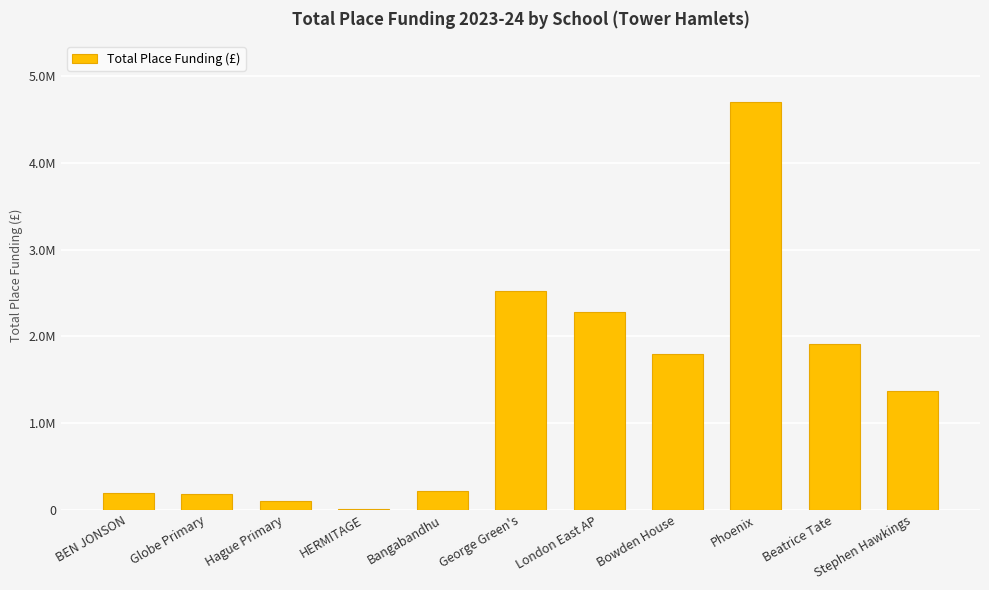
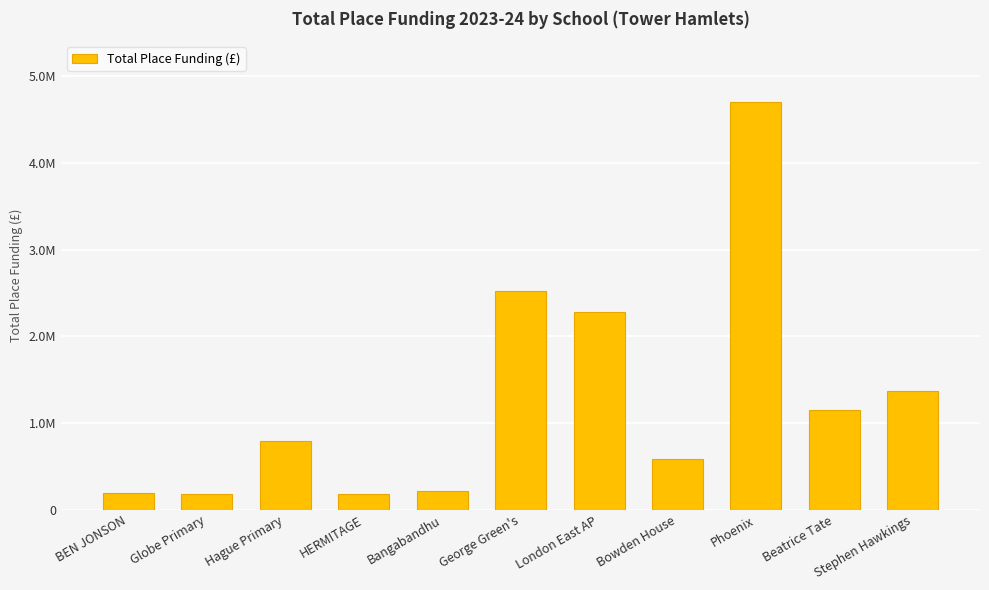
  {
    "BEN JONSON": 200000,
    "Globe Primary": 200000,
-   "Hague Primary": 100000,
-   "HERMITAGE": 0,
+   "Hague Primary": 800000,
+   "HERMITAGE": 200000,
    "Bangabandhu": 200000,
    "George Green's": 2500000,
    "London East AP": 2300000,
-   "Bowden House": 1800000,
+   "Bowden House": 600000,
    "Phoenix": 4700000,
-   "Beatrice Tate": 1900000,
+   "Beatrice Tate": 1200000,
    "Stephen Hawkings": 1400000
  }
